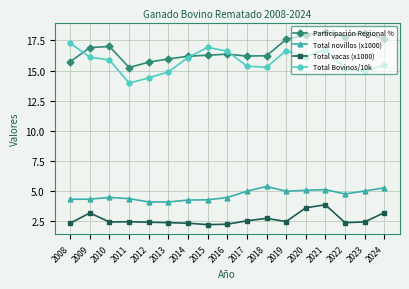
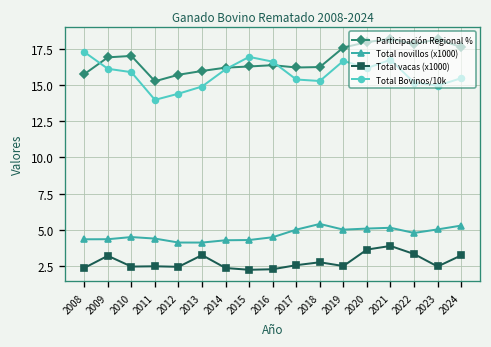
  {
    "Participación Regional %": {
      "2008": 15.7,
      "2009": 16.9,
      "2010": 17.0,
      "2011": 15.3,
      "2012": 15.7,
      "2013": 16.0,
      "2015": 16.3,
      "2016": 16.4,
      "2017": 16.2,
      "2018": 16.2,
      "2019": 17.6
    },
    "Total vacas (x1000)": {
      "2008": 2.4,
      "2009": 3.2,
      "2010": 2.5,
      "2011": 2.5,
      "2012": 2.4,
-     "2013": 2.4,
+     "2013": 3.3,
      "2014": 2.4,
      "2015": 2.2,
      "2016": 2.3,
      "2017": 2.6,
      "2018": 2.8,
      "2019": 2.5,
      "2020": 3.6,
      "2021": 3.9,
-     "2022": 2.4,
+     "2022": 3.3,
      "2023": 2.5,
      "2024": 3.2
    }
  }
